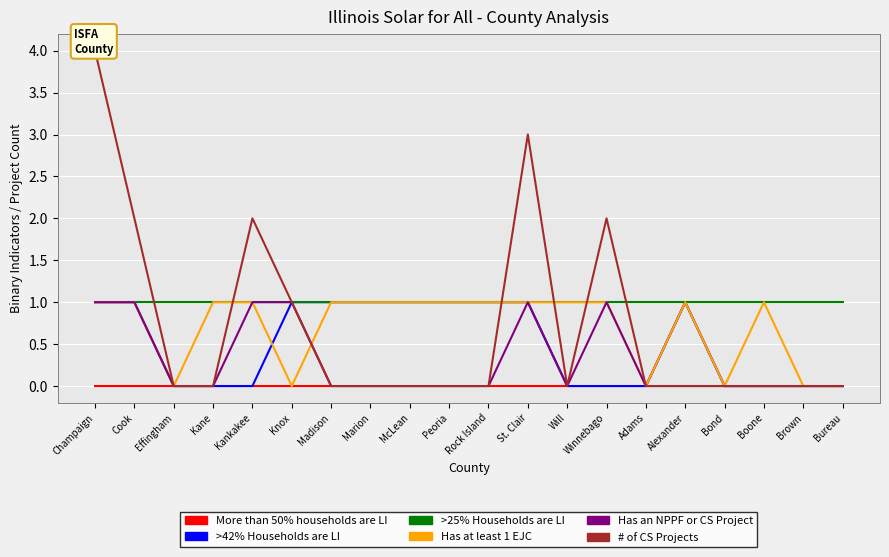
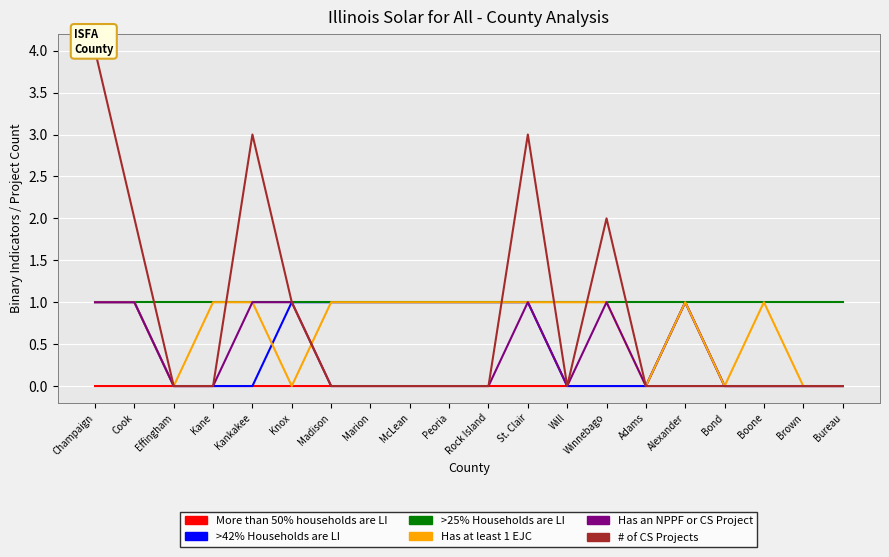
  {
    "More than 50% households are LI": {
      "Champaign": 0,
      "Cook": 0,
      "St. Clair": 0
    },
    ">25% Households are LI": {
      "Effingham": 1,
      "Adams": 1,
      "Bond": 1,
      "Brown": 1,
      "Bureau": 1
    },
    "# of CS Projects": {
      "Cook": 2,
-     "Kankakee": 2,
+     "Kankakee": 3,
      "St. Clair": 3,
      "Winnebago": 2
    }
  }
